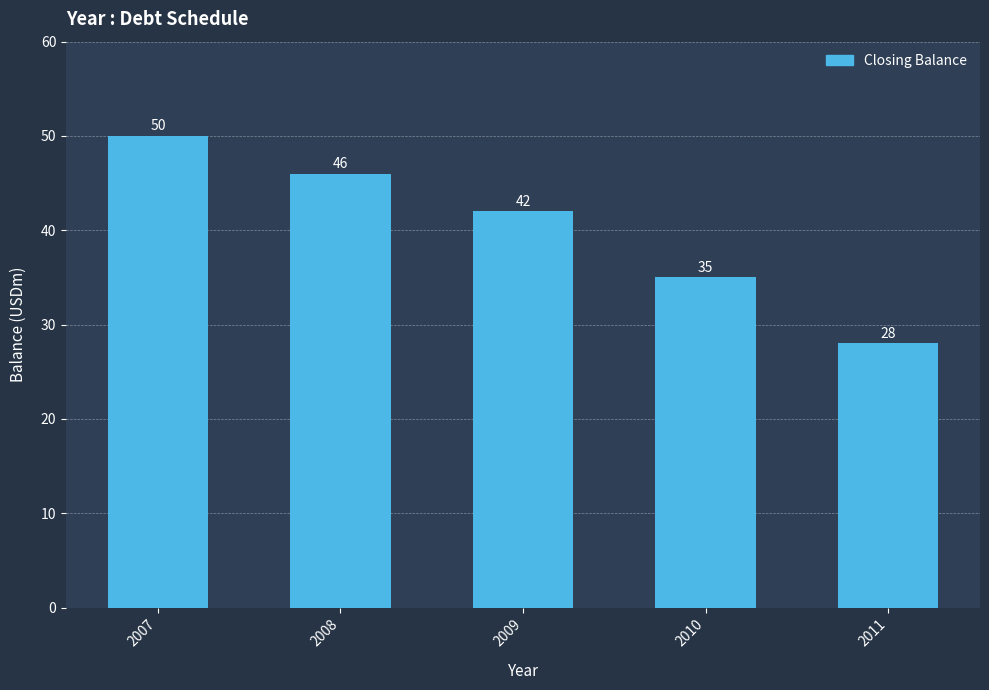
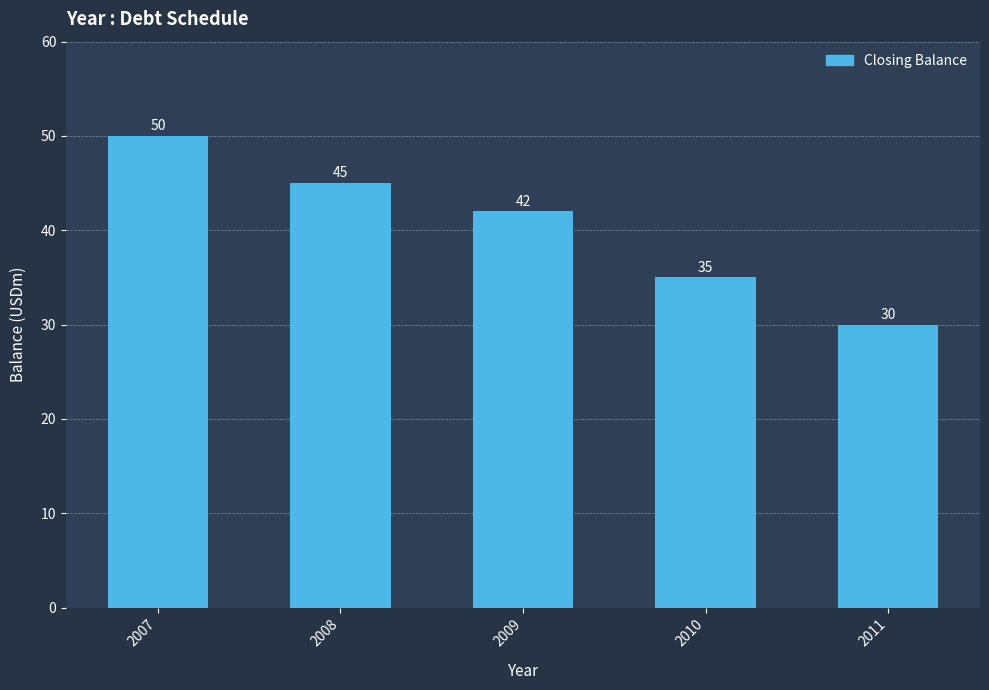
  {
    "2007": 50,
-   "2008": 46,
+   "2008": 45,
    "2009": 42,
    "2010": 35,
-   "2011": 28
+   "2011": 30
  }
